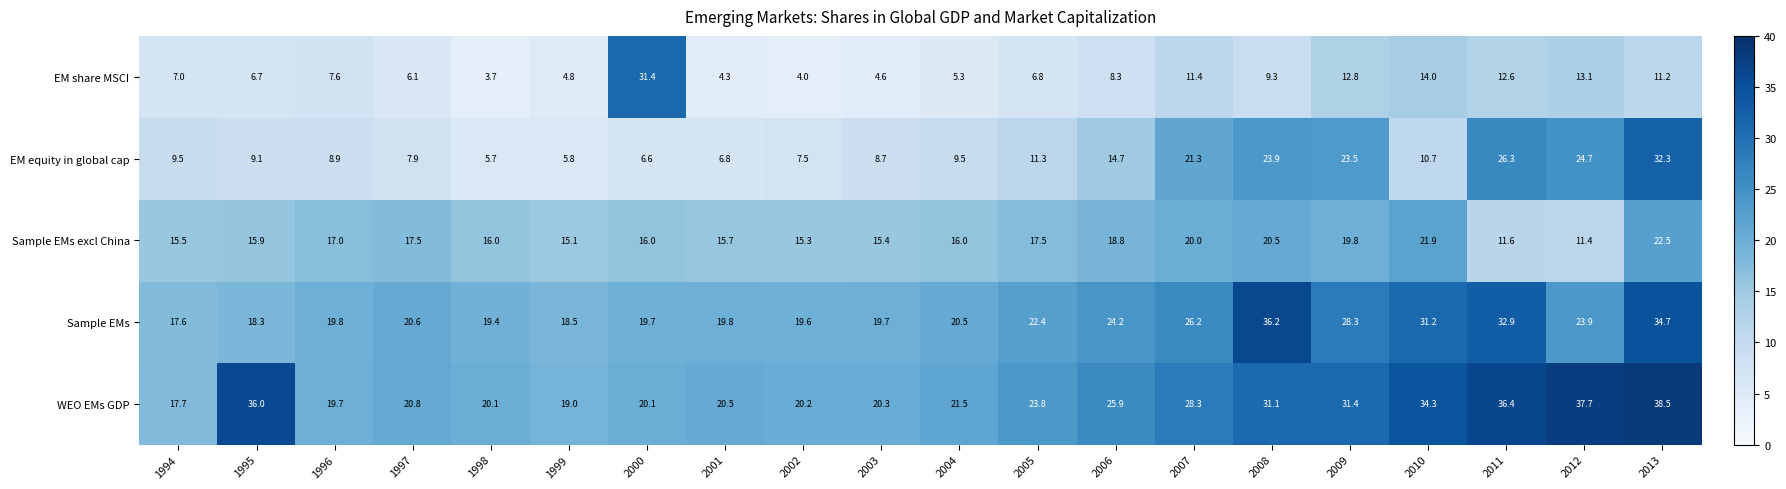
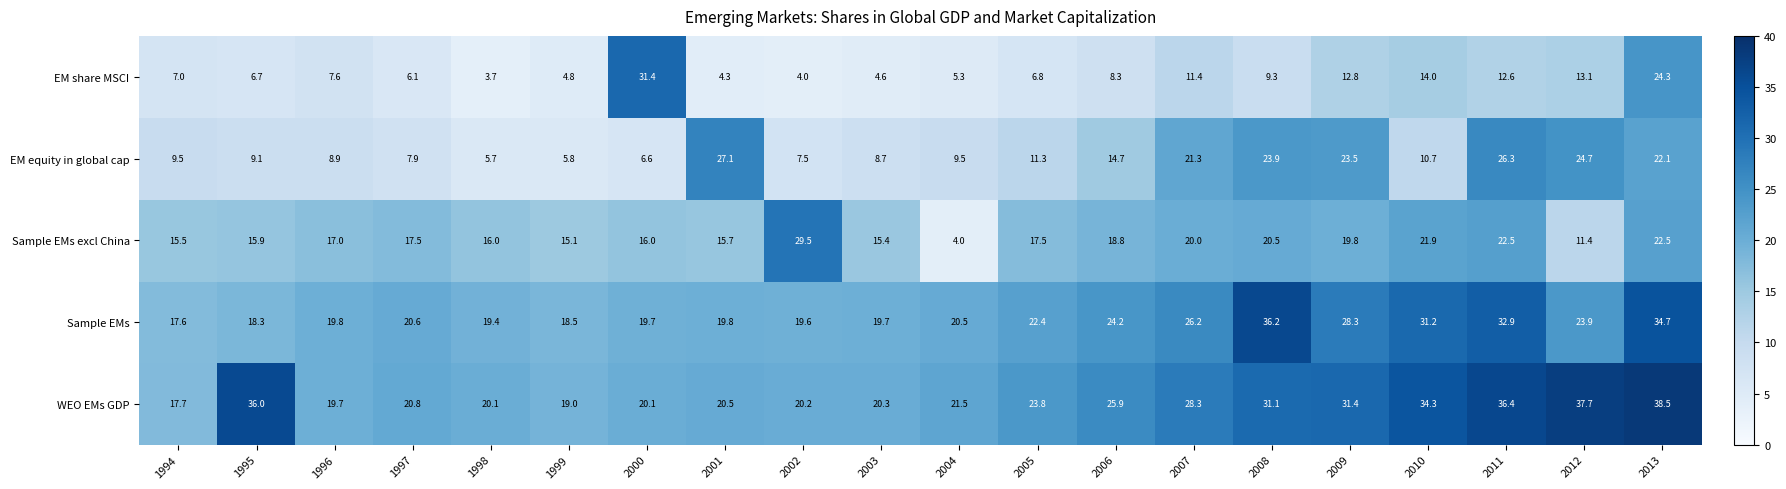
  {
    "EM share MSCI": {
      "1994": 7.0,
      "1995": 6.7,
      "1996": 7.6,
      "1997": 6.1,
      "1998": 3.7,
      "1999": 4.8,
      "2000": 31.4,
      "2001": 4.3,
      "2002": 4.0,
      "2003": 4.6,
      "2004": 5.3,
      "2005": 6.8,
      "2006": 8.3,
      "2007": 11.4,
      "2008": 9.3,
      "2009": 12.8,
      "2010": 14.0,
      "2011": 12.6,
      "2012": 13.1,
-     "2013": 11.2
+     "2013": 24.3
    },
    "EM equity in global cap": {
      "1994": 9.5,
      "1995": 9.1,
      "1996": 8.9,
      "1997": 7.9,
      "1998": 5.7,
      "1999": 5.8,
      "2000": 6.6,
-     "2001": 6.8,
+     "2001": 27.1,
      "2002": 7.5,
      "2003": 8.7,
      "2004": 9.5,
      "2005": 11.3,
      "2006": 14.7,
      "2007": 21.3,
      "2008": 23.9,
      "2009": 23.5,
      "2010": 10.7,
      "2011": 26.3,
      "2012": 24.7,
-     "2013": 32.3
+     "2013": 22.1
    },
    "Sample EMs excl China": {
      "1994": 15.5,
      "1995": 15.9,
      "1996": 17.0,
      "1997": 17.5,
      "1998": 16.0,
      "1999": 15.1,
      "2000": 16.0,
      "2001": 15.7,
-     "2002": 15.3,
+     "2002": 29.5,
      "2003": 15.4,
-     "2004": 16.0,
+     "2004": 4.0,
      "2005": 17.5,
      "2006": 18.8,
      "2007": 20.0,
      "2008": 20.5,
      "2009": 19.8,
      "2010": 21.9,
-     "2011": 11.6,
+     "2011": 22.5,
      "2012": 11.4,
      "2013": 22.5
    },
    "Sample EMs": {
      "1994": 17.6,
      "1995": 18.3,
      "1996": 19.8,
      "1997": 20.6,
      "1998": 19.4,
      "1999": 18.5,
      "2000": 19.7,
      "2001": 19.8,
      "2002": 19.6,
      "2003": 19.7,
      "2004": 20.5,
      "2005": 22.4,
      "2006": 24.2,
      "2007": 26.2,
      "2008": 36.2,
      "2009": 28.3,
      "2010": 31.2,
      "2011": 32.9,
      "2012": 23.9,
      "2013": 34.7
    },
    "WEO EMs GDP": {
      "1994": 17.7,
      "1995": 36.0,
      "1996": 19.7,
      "1997": 20.8,
      "1998": 20.1,
      "1999": 19.0,
      "2000": 20.1,
      "2001": 20.5,
      "2002": 20.2,
      "2003": 20.3,
      "2004": 21.5,
      "2005": 23.8,
      "2006": 25.9,
      "2007": 28.3,
      "2008": 31.1,
      "2009": 31.4,
      "2010": 34.3,
      "2011": 36.4,
      "2012": 37.7,
      "2013": 38.5
    }
  }
